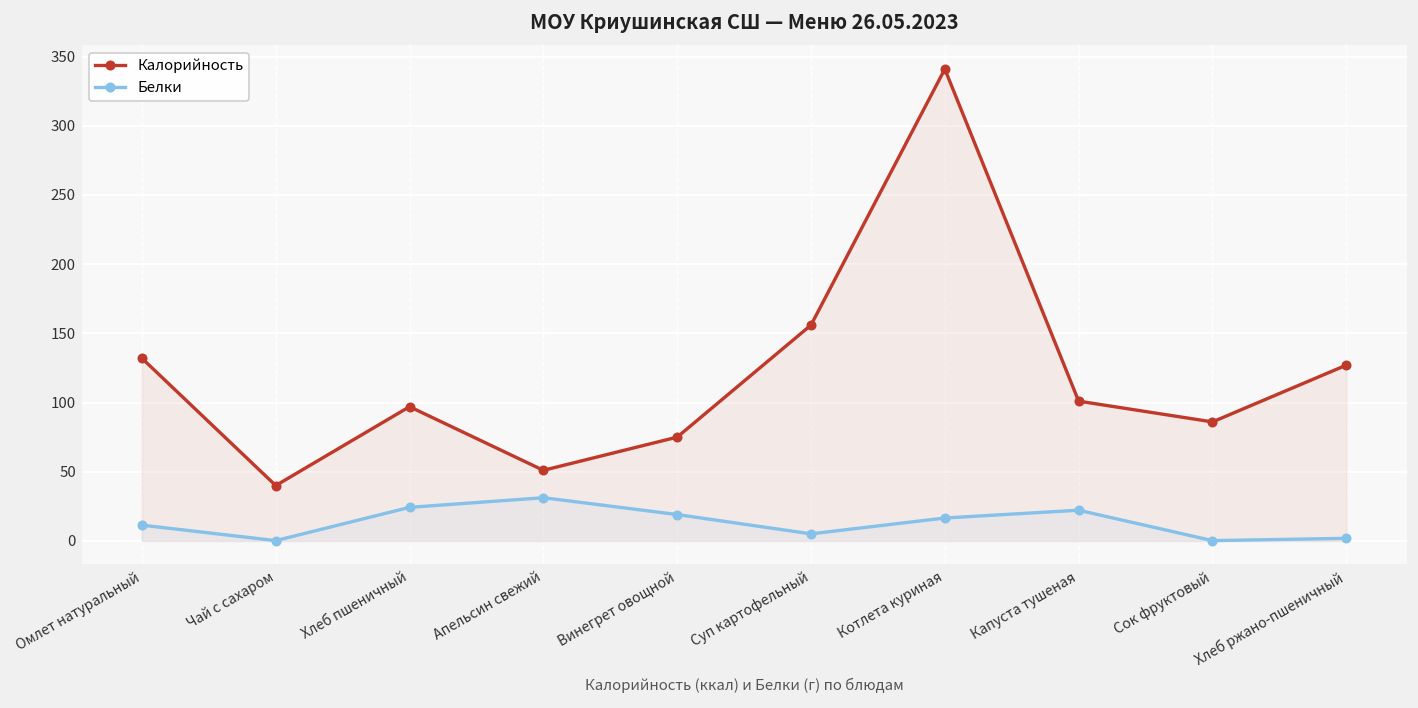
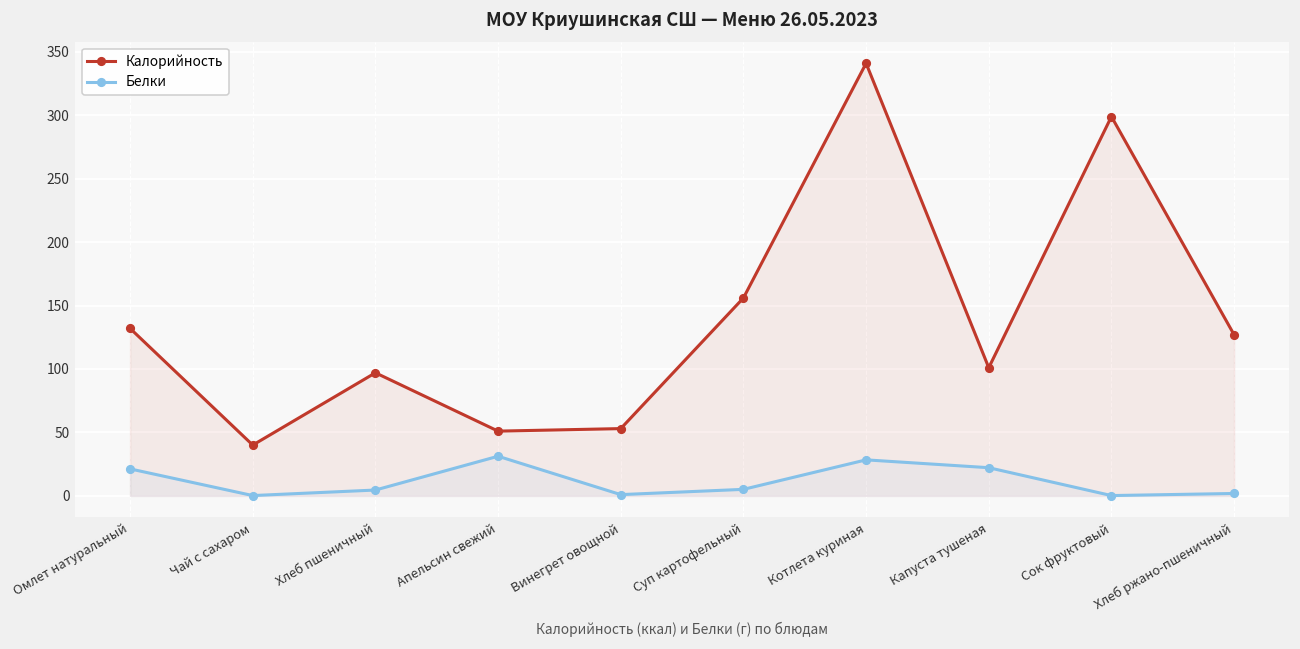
  {
    "Калорийность": {
      "Омлет натуральный": 132,
      "Чай с сахаром": 40,
      "Хлеб пшеничный": 97,
      "Апельсин свежий": 51,
-     "Винегрет овощной": 75,
+     "Винегрет овощной": 53,
      "Суп картофельный": 156,
      "Котлета куриная": 341,
      "Капуста тушеная": 101,
-     "Сок фруктовый": 86,
+     "Сок фруктовый": 299,
      "Хлеб ржано-пшеничный": 127
    },
    "Белки": {
-     "Омлет натуральный": 11,
+     "Омлет натуральный": 21,
      "Чай с сахаром": 0,
-     "Хлеб пшеничный": 24,
+     "Хлеб пшеничный": 5,
      "Апельсин свежий": 31,
-     "Винегрет овощной": 19,
+     "Винегрет овощной": 1,
      "Суп картофельный": 5,
-     "Котлета куриная": 17,
+     "Котлета куриная": 28,
      "Капуста тушеная": 22,
      "Сок фруктовый": 0,
      "Хлеб ржано-пшеничный": 2
    }
  }
